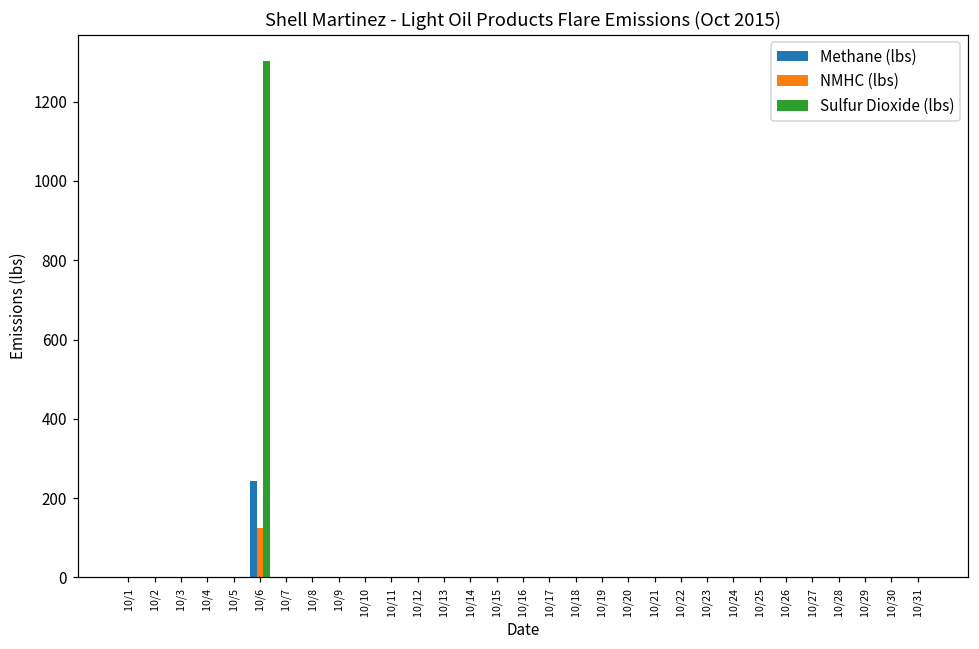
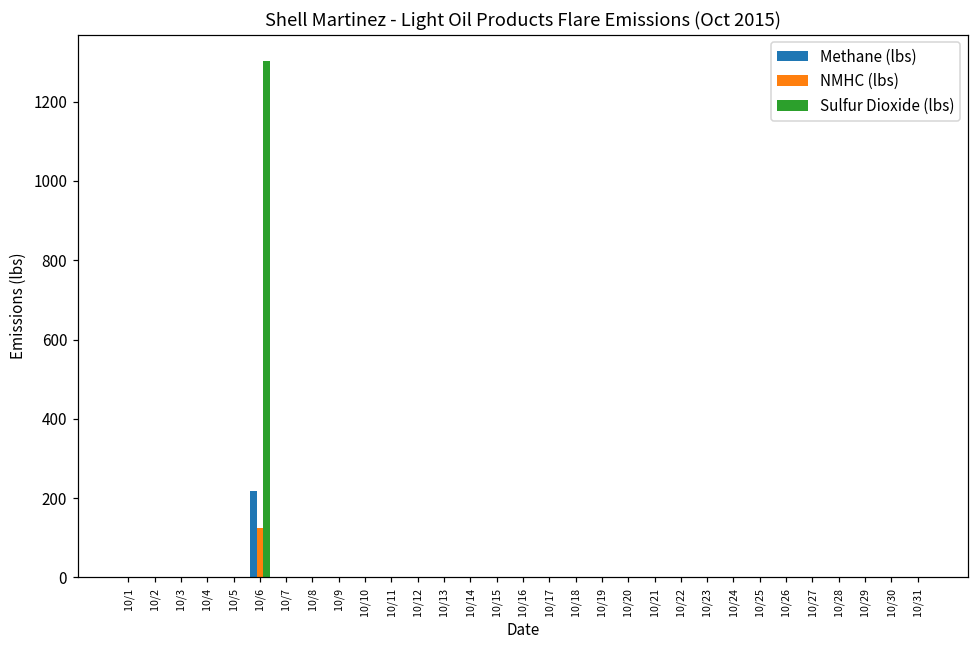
  {
    "Methane (lbs)": {
      "10/1": 0,
      "10/2": 0,
      "10/3": 0,
      "10/4": 0,
      "10/5": 0,
-     "10/6": 240,
+     "10/6": 220,
      "10/7": 0,
      "10/8": 0,
      "10/9": 0,
      "10/10": 0,
      "10/11": 0,
      "10/12": 0,
      "10/13": 0,
      "10/14": 0,
      "10/15": 0,
      "10/16": 0,
      "10/17": 0,
      "10/18": 0,
      "10/19": 0,
      "10/20": 0,
      "10/21": 0,
      "10/22": 0,
      "10/23": 0,
      "10/24": 0,
      "10/25": 0,
      "10/26": 0,
      "10/27": 0,
      "10/28": 0,
      "10/29": 0,
      "10/30": 0,
      "10/31": 0
    },
    "NMHC (lbs)": {
      "10/1": 0,
      "10/2": 0,
      "10/3": 0,
      "10/4": 0,
      "10/5": 0,
      "10/6": 120,
      "10/7": 0,
      "10/8": 0,
      "10/9": 0,
      "10/10": 0,
      "10/11": 0,
      "10/12": 0,
      "10/13": 0,
      "10/14": 0,
      "10/15": 0,
      "10/16": 0,
      "10/17": 0,
      "10/18": 0,
      "10/19": 0,
      "10/20": 0,
      "10/21": 0,
      "10/22": 0,
      "10/23": 0,
      "10/24": 0,
      "10/25": 0,
      "10/26": 0,
      "10/27": 0,
      "10/28": 0,
      "10/29": 0,
      "10/30": 0,
      "10/31": 0
    },
    "Sulfur Dioxide (lbs)": {
      "10/1": 0,
      "10/2": 0,
      "10/3": 0,
      "10/4": 0,
      "10/5": 0,
      "10/6": 1300,
      "10/7": 0,
      "10/8": 0,
      "10/9": 0,
      "10/10": 0,
      "10/11": 0,
      "10/12": 0,
      "10/13": 0,
      "10/14": 0,
      "10/15": 0,
      "10/16": 0,
      "10/17": 0,
      "10/18": 0,
      "10/19": 0,
      "10/20": 0,
      "10/21": 0,
      "10/22": 0,
      "10/23": 0,
      "10/24": 0,
      "10/25": 0,
      "10/26": 0,
      "10/27": 0,
      "10/28": 0,
      "10/29": 0,
      "10/30": 0,
      "10/31": 0
    }
  }
